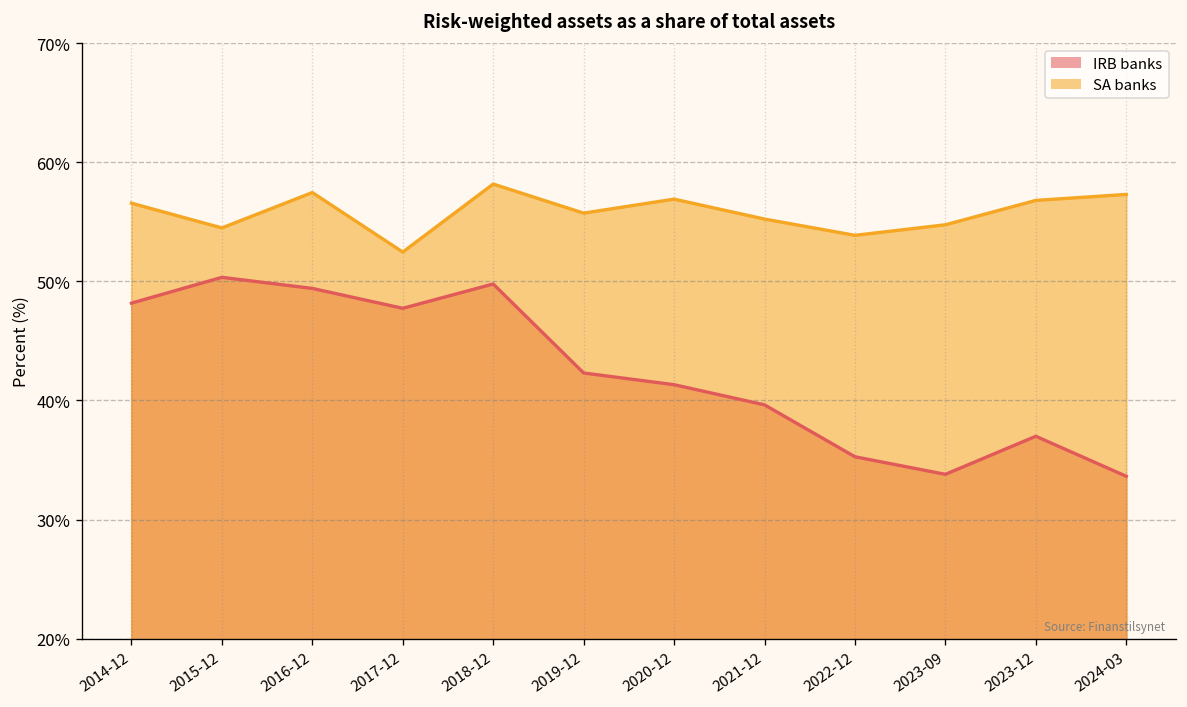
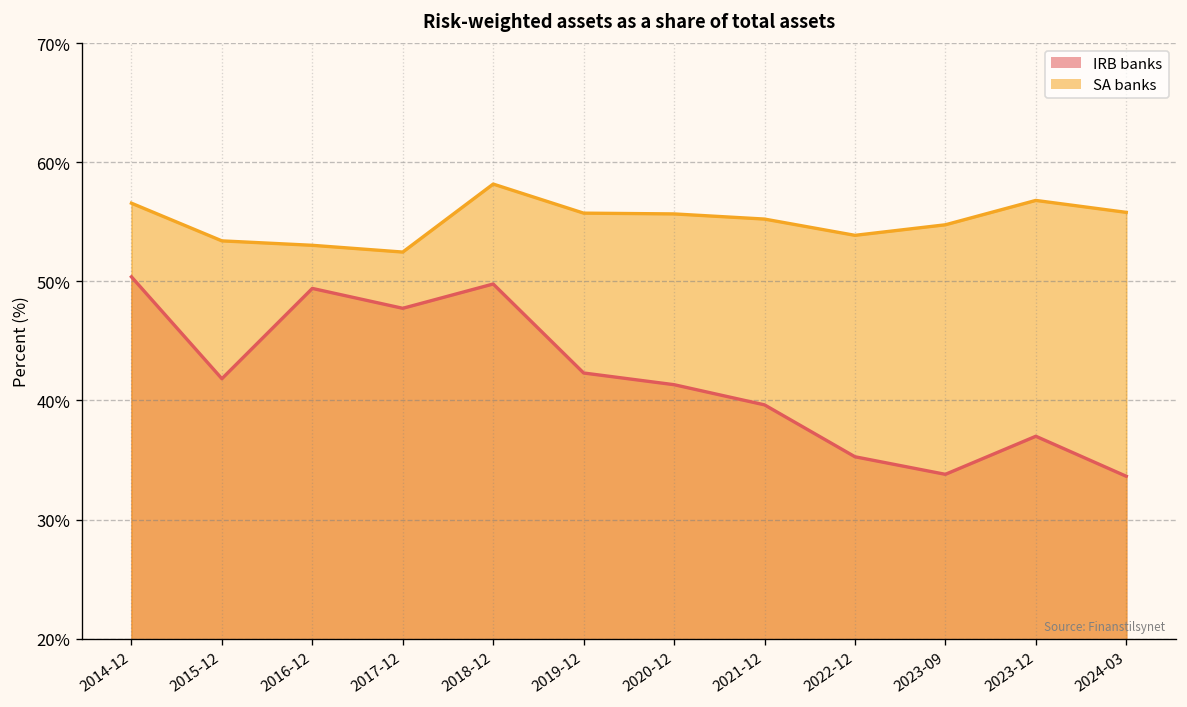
  {
    "IRB banks": {
-     "2014-12": "48%",
-     "2015-12": "50%",
+     "2014-12": "50%",
+     "2015-12": "42%",
      "2016-12": "49%",
      "2017-12": "48%",
      "2018-12": "50%",
      "2019-12": "42%",
      "2020-12": "41%",
      "2021-12": "40%",
      "2022-12": "35%",
      "2023-09": "34%",
      "2023-12": "37%",
      "2024-03": "34%"
    },
    "SA banks": {
      "2014-12": "57%",
-     "2015-12": "54%",
-     "2016-12": "57%",
+     "2015-12": "53%",
+     "2016-12": "53%",
      "2017-12": "52%",
      "2018-12": "58%",
      "2019-12": "56%",
-     "2020-12": "57%",
+     "2020-12": "56%",
      "2021-12": "55%",
      "2022-12": "54%",
      "2023-09": "55%",
      "2023-12": "57%",
-     "2024-03": "57%"
+     "2024-03": "56%"
    }
  }
